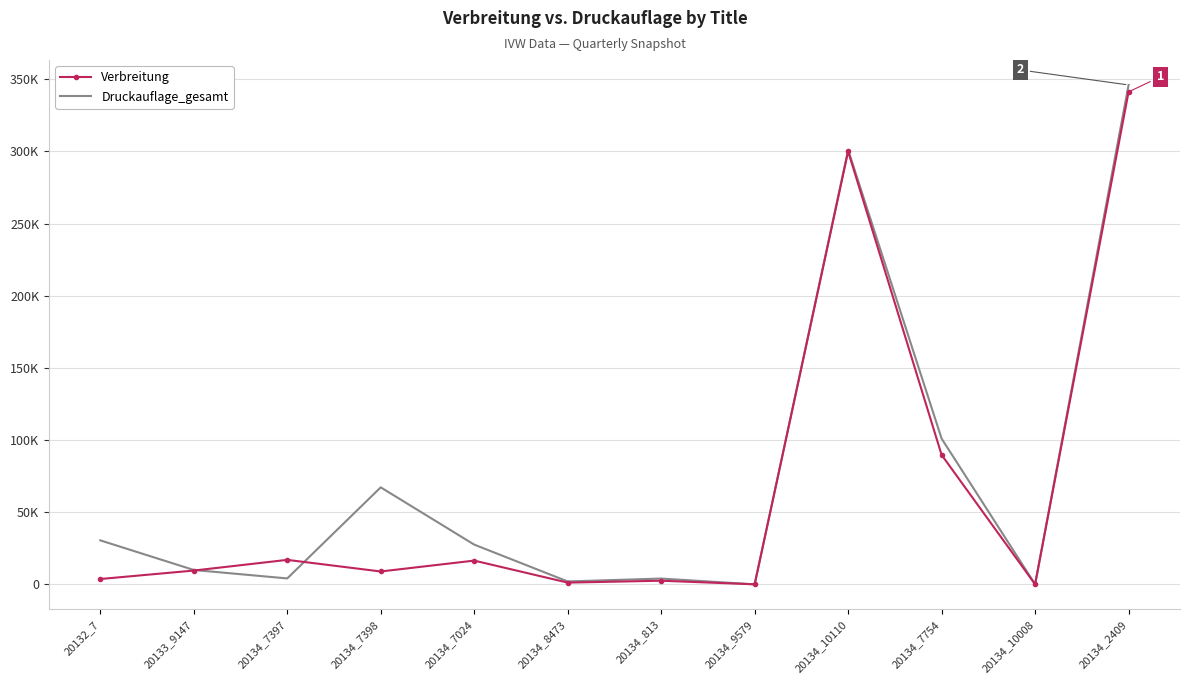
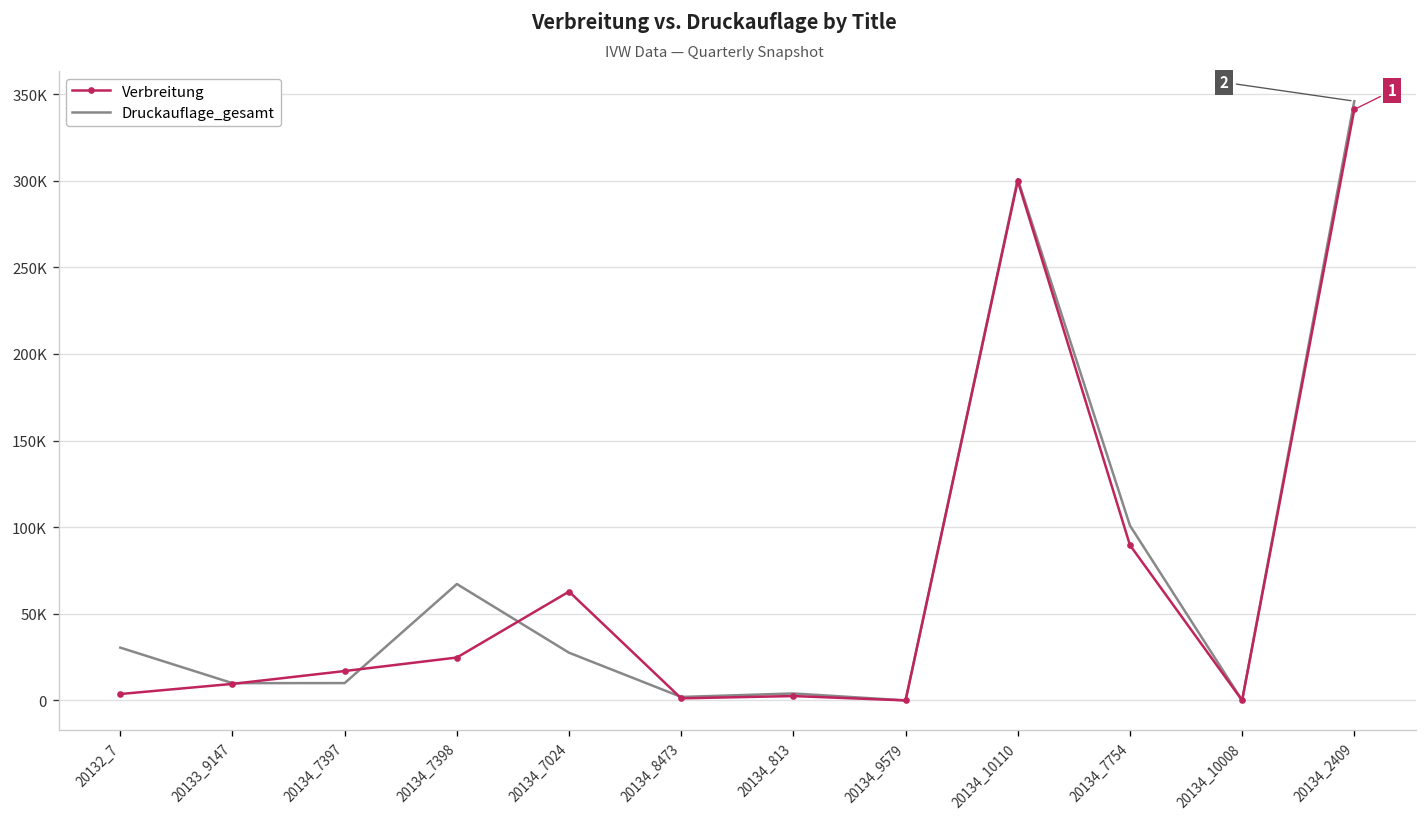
  {
    "Verbreitung": {
      "20132_7": 4000,
      "20134_7397": 17000,
-     "20134_7398": 9000,
-     "20134_7024": 16000,
+     "20134_7398": 25000,
+     "20134_7024": 63000,
      "20134_7754": 90000,
      "20134_2409": 341000
    },
    "Druckauflage_gesamt": {
      "20132_7": 30000,
-     "20134_7397": 4000,
+     "20134_7397": 10000,
      "20134_7398": 67000,
      "20134_7024": 28000,
      "20134_7754": 101000,
      "20134_2409": 346000
    }
  }
